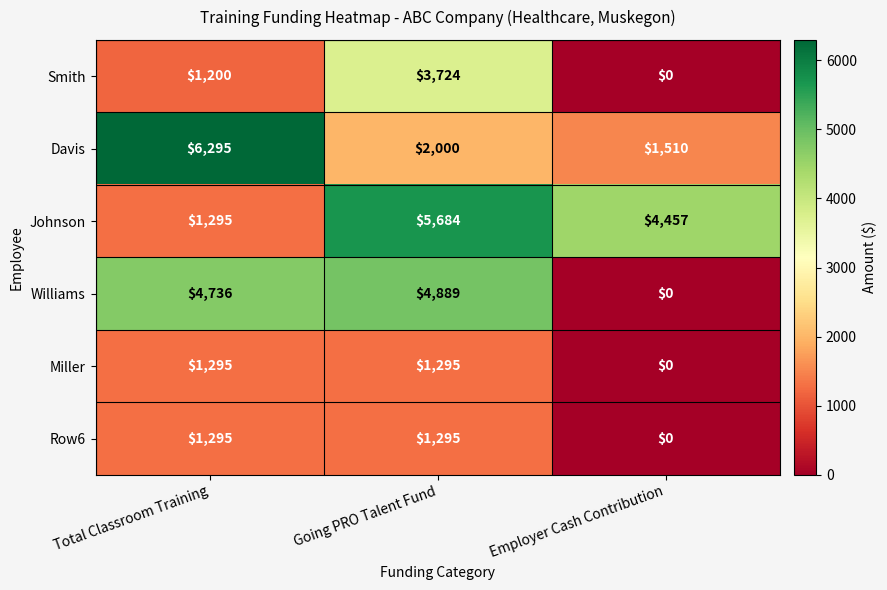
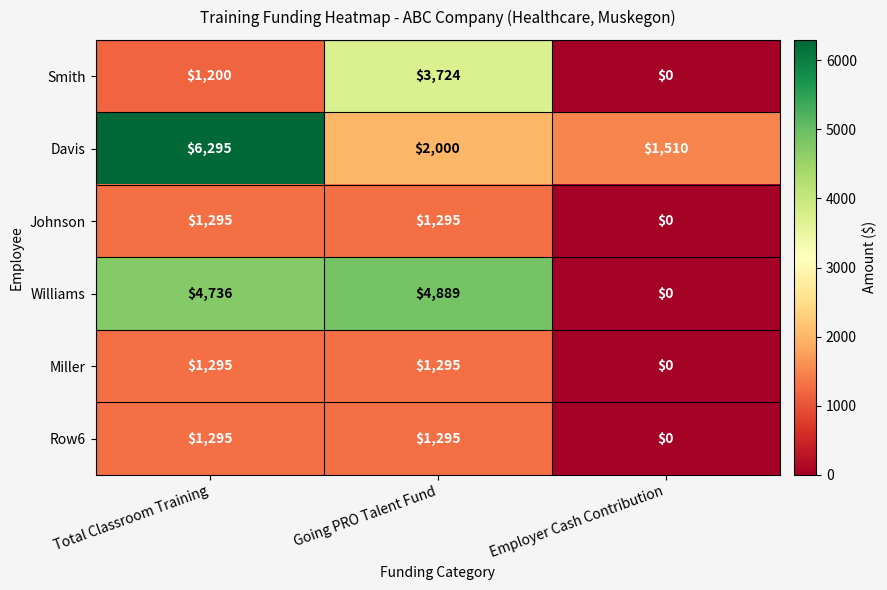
  {
    "Smith": {
      "Total Classroom Training": "$1,200",
      "Going PRO Talent Fund": "$3,724",
      "Employer Cash Contribution": "$0"
    },
    "Davis": {
      "Total Classroom Training": "$6,295",
      "Going PRO Talent Fund": "$2,000",
      "Employer Cash Contribution": "$1,510"
    },
    "Johnson": {
      "Total Classroom Training": "$1,295",
-     "Going PRO Talent Fund": "$5,684",
-     "Employer Cash Contribution": "$4,457"
+     "Going PRO Talent Fund": "$1,295",
+     "Employer Cash Contribution": "$0"
    },
    "Williams": {
      "Total Classroom Training": "$4,736",
      "Going PRO Talent Fund": "$4,889",
      "Employer Cash Contribution": "$0"
    },
    "Miller": {
      "Total Classroom Training": "$1,295",
      "Going PRO Talent Fund": "$1,295",
      "Employer Cash Contribution": "$0"
    },
    "Row6": {
      "Total Classroom Training": "$1,295",
      "Going PRO Talent Fund": "$1,295",
      "Employer Cash Contribution": "$0"
    }
  }
